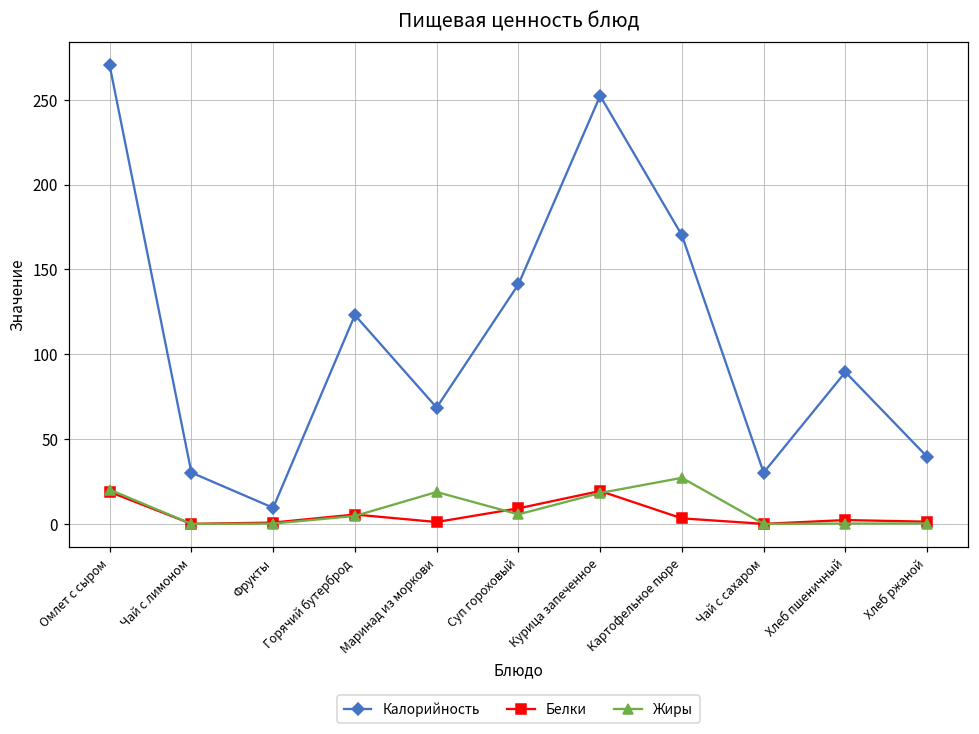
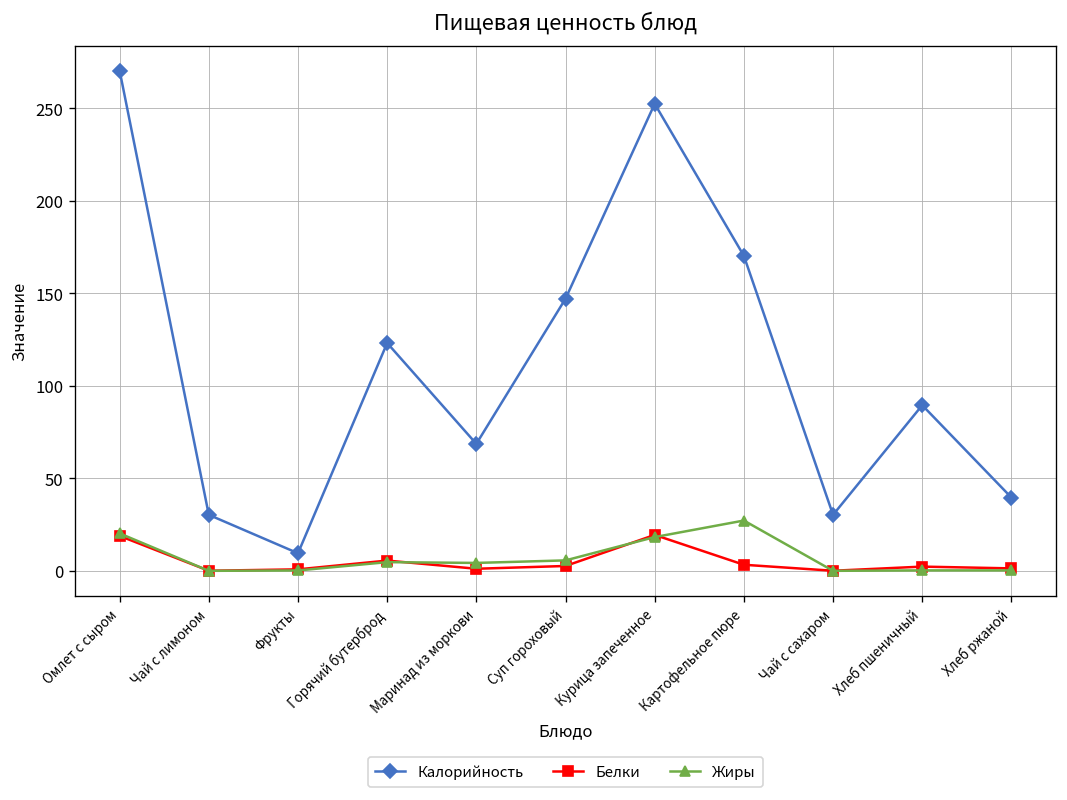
  {
    "Калорийность": {
      "Омлет с сыром": 270,
      "Чай с лимоном": 30,
      "Фрукты": 10,
      "Горячий бутерброд": 123,
      "Маринад из моркови": 69,
-     "Суп гороховый": 141,
+     "Суп гороховый": 147,
      "Курица запеченное": 252,
      "Картофельное пюре": 170,
      "Чай с сахаром": 30,
      "Хлеб пшеничный": 90,
      "Хлеб ржаной": 40
    },
    "Белки": {
      "Маринад из моркови": 1,
-     "Суп гороховый": 9,
+     "Суп гороховый": 3,
      "Картофельное пюре": 3,
      "Хлеб пшеничный": 2
    },
    "Жиры": {
-     "Маринад из моркови": 19,
+     "Маринад из моркови": 4,
      "Суп гороховый": 6,
      "Картофельное пюре": 27,
      "Хлеб пшеничный": 0
    }
  }
